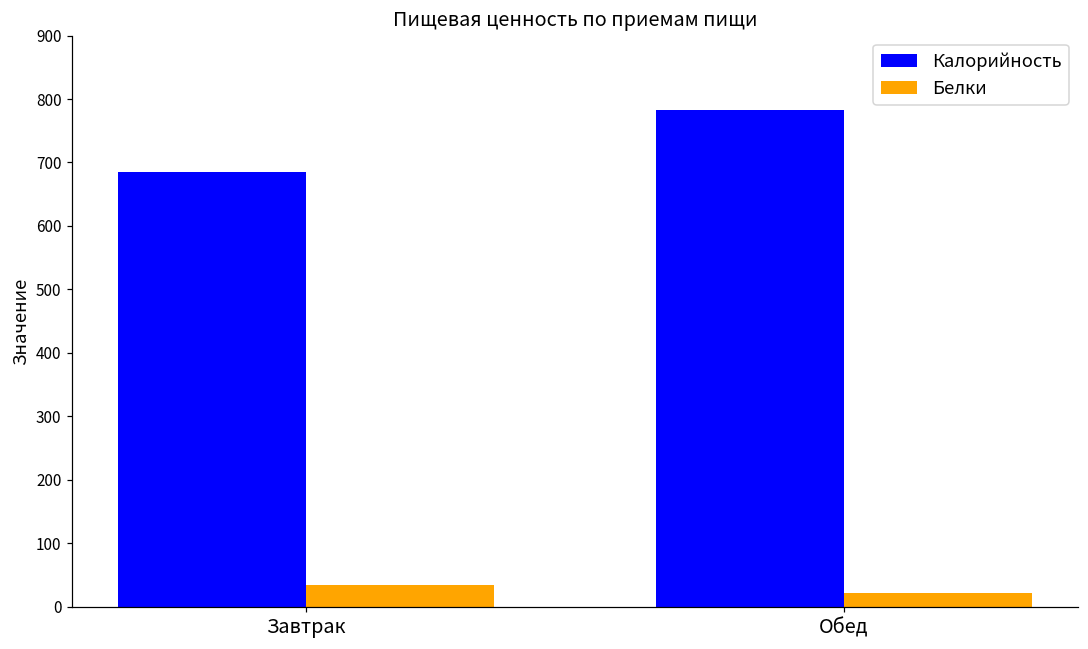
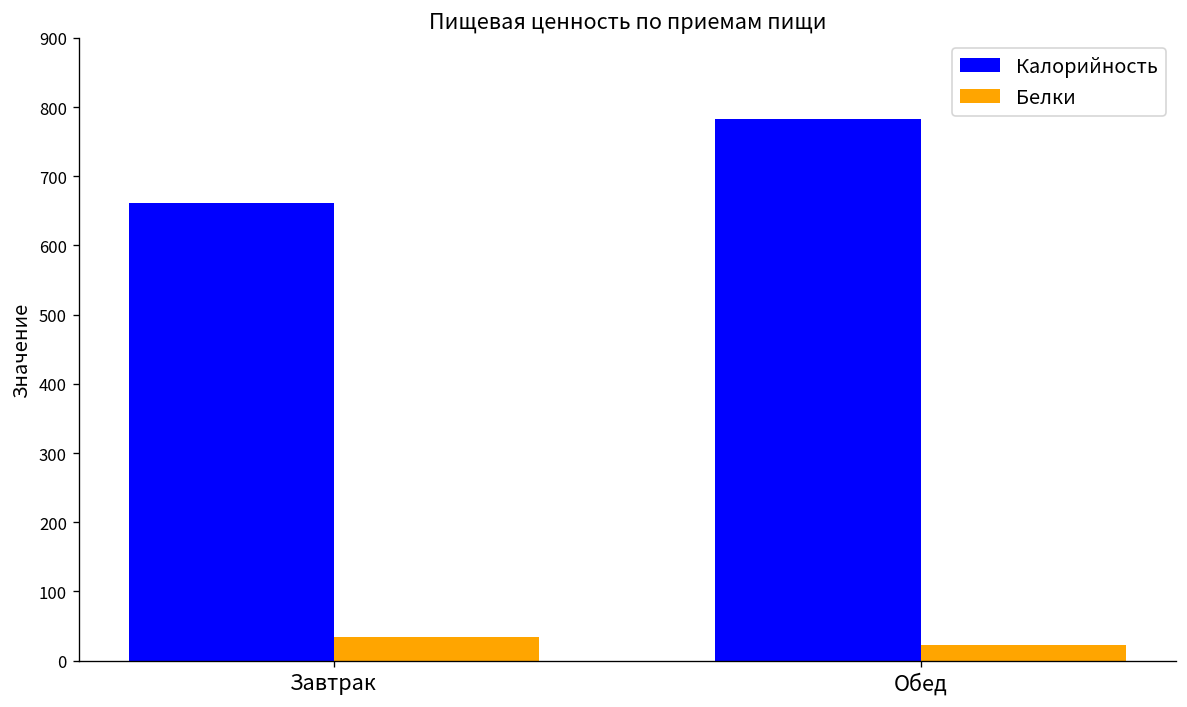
  {
    "Калорийность": {
-     "Завтрак": 680,
+     "Завтрак": 660,
      "Обед": 780
    },
    "Белки": {
      "Завтрак": 30,
      "Обед": 20
    }
  }
